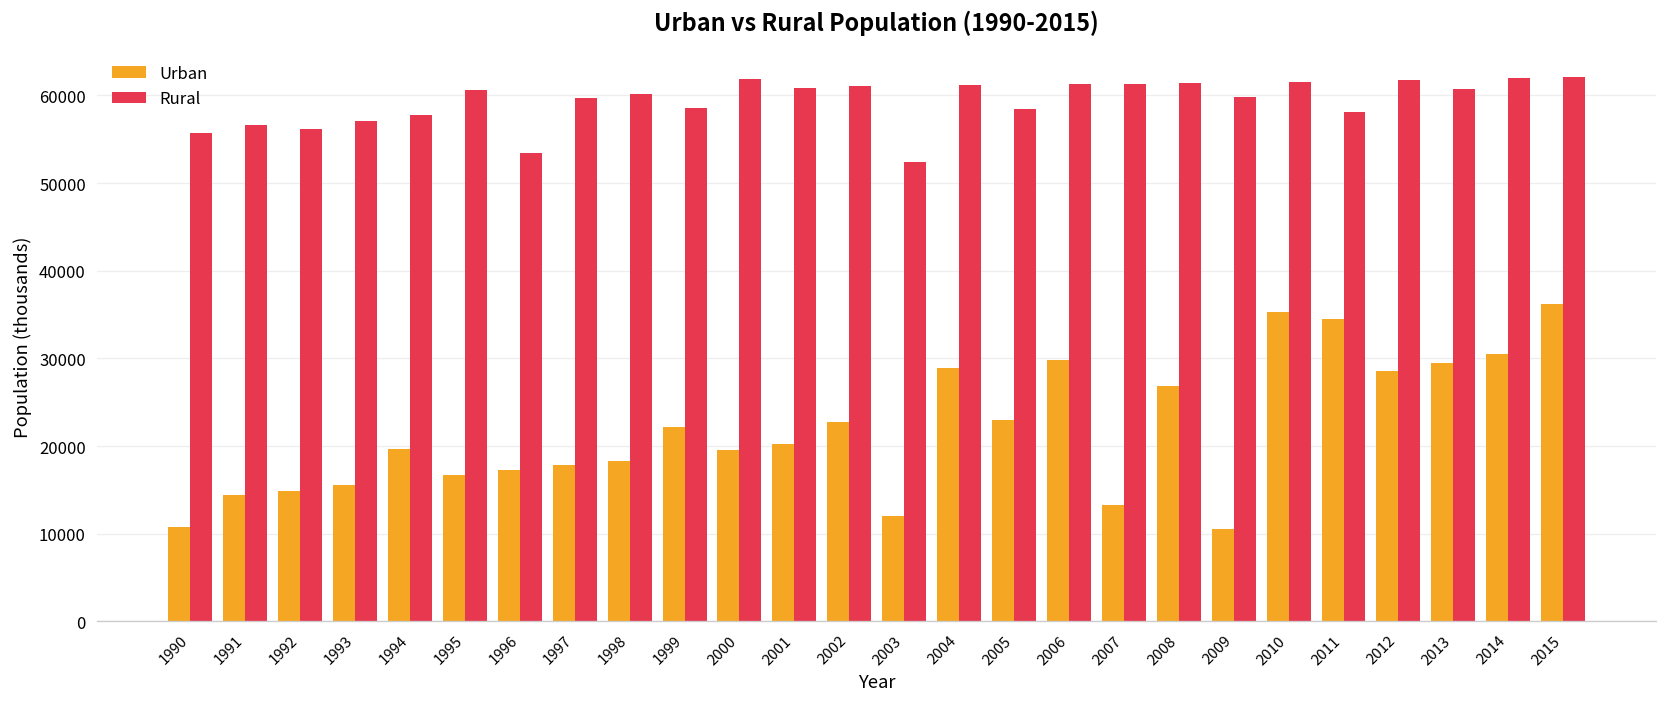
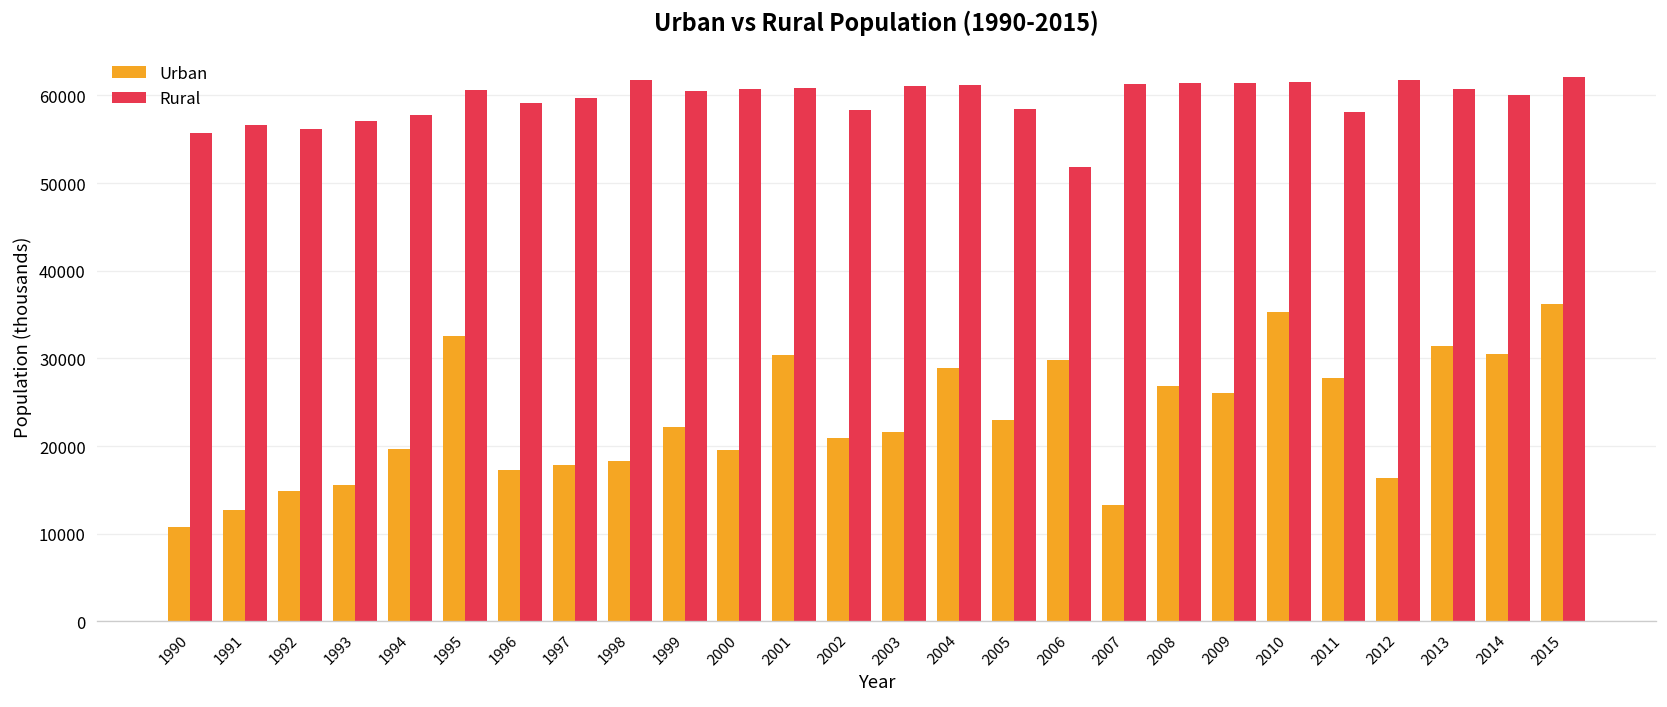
  {
    "Urban": {
      "1990": 11000,
-     "1991": 14000,
+     "1991": 13000,
      "1992": 15000,
      "1993": 16000,
      "1994": 20000,
-     "1995": 17000,
+     "1995": 33000,
      "1996": 17000,
      "1997": 18000,
      "1998": 18000,
      "1999": 22000,
      "2000": 20000,
-     "2001": 20000,
-     "2002": 23000,
-     "2003": 12000,
+     "2001": 30000,
+     "2002": 21000,
+     "2003": 22000,
      "2004": 29000,
      "2005": 23000,
      "2006": 30000,
      "2007": 13000,
      "2008": 27000,
-     "2009": 11000,
+     "2009": 26000,
      "2010": 35000,
-     "2011": 34000,
-     "2012": 29000,
-     "2013": 30000,
+     "2011": 28000,
+     "2012": 16000,
+     "2013": 31000,
      "2014": 30000,
      "2015": 36000
    },
    "Rural": {
      "1990": 56000,
      "1991": 57000,
      "1992": 56000,
      "1993": 57000,
      "1994": 58000,
      "1995": 61000,
-     "1996": 53000,
+     "1996": 59000,
      "1997": 60000,
-     "1998": 60000,
-     "1999": 59000,
-     "2000": 62000,
+     "1998": 62000,
+     "1999": 60000,
+     "2000": 61000,
      "2001": 61000,
-     "2002": 61000,
-     "2003": 52000,
+     "2002": 58000,
+     "2003": 61000,
      "2004": 61000,
      "2005": 58000,
-     "2006": 61000,
+     "2006": 52000,
      "2007": 61000,
      "2008": 61000,
-     "2009": 60000,
+     "2009": 61000,
      "2010": 62000,
      "2011": 58000,
      "2012": 62000,
      "2013": 61000,
-     "2014": 62000,
+     "2014": 60000,
      "2015": 62000
    }
  }
